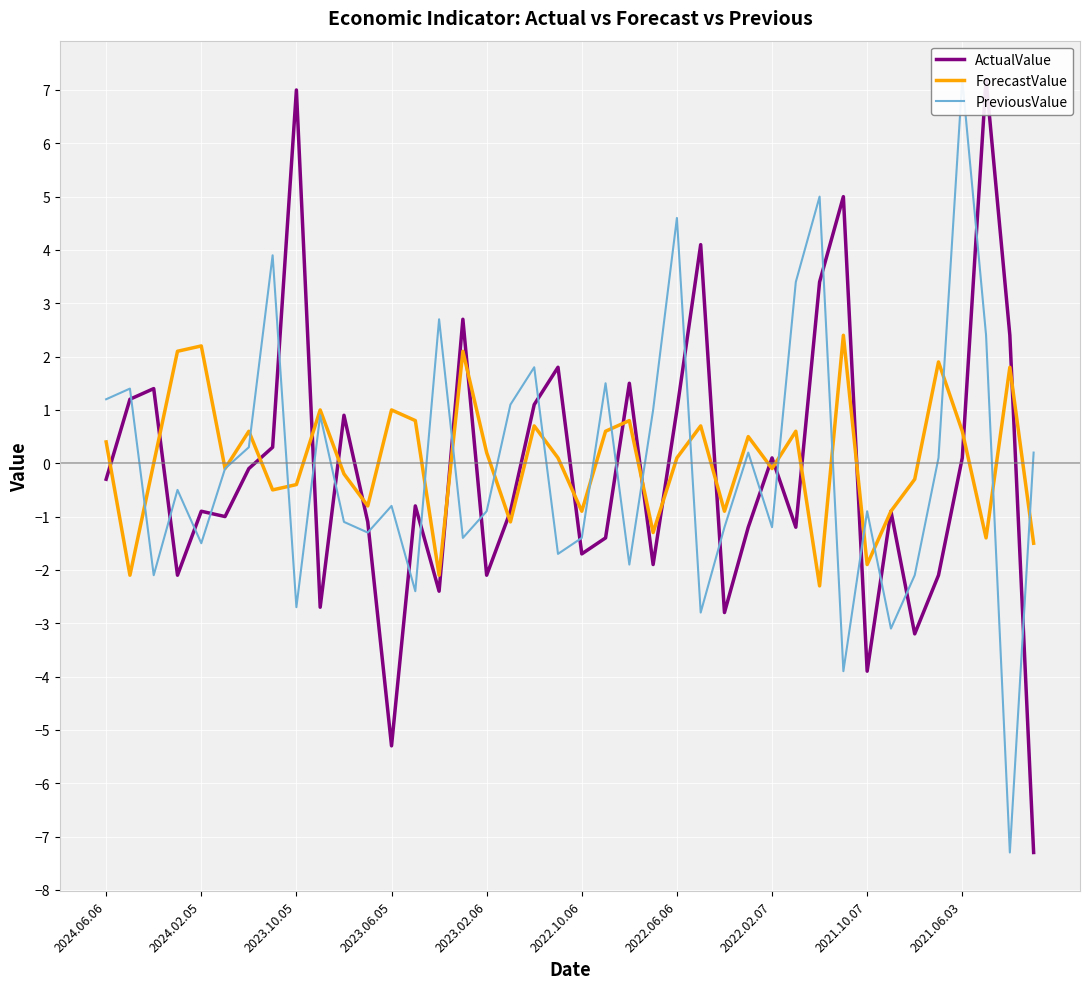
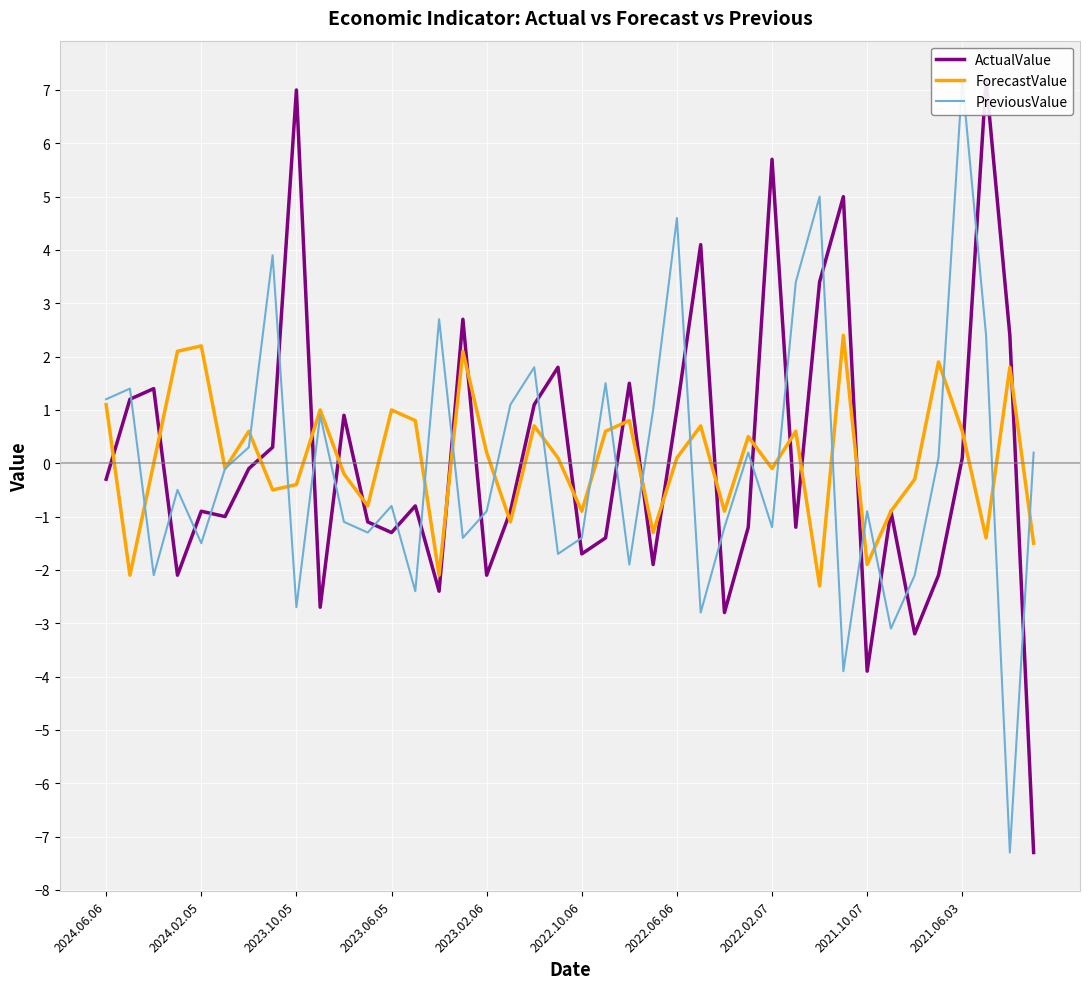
  {
    "ActualValue": {
      "2024.06.06": -0.3,
      "2024.02.05": -0.9,
      "2023.10.05": 7.0,
-     "2023.06.05": -5.3,
+     "2023.06.05": -1.3,
      "2023.02.06": -2.1,
      "2022.10.06": -1.7,
      "2022.06.06": 1.0,
-     "2022.02.07": 0.1,
+     "2022.02.07": 5.7,
      "2021.10.07": -3.9,
      "2021.06.03": 0.1
    },
    "ForecastValue": {
-     "2024.06.06": 0.4,
+     "2024.06.06": 1.1,
      "2024.02.05": 2.2,
      "2023.10.05": -0.4,
      "2023.06.05": 1.0,
      "2023.02.06": 0.2,
      "2022.10.06": -0.9,
      "2022.06.06": 0.1,
      "2022.02.07": -0.1,
      "2021.10.07": -1.9,
      "2021.06.03": 0.6
    },
    "PreviousValue": {
      "2024.06.06": 1.2,
      "2024.02.05": -1.5,
      "2023.10.05": -2.7,
      "2023.06.05": -0.8,
      "2023.02.06": -0.9,
      "2022.10.06": -1.4,
      "2022.06.06": 4.6,
      "2022.02.07": -1.2,
      "2021.10.07": -0.9
    }
  }
